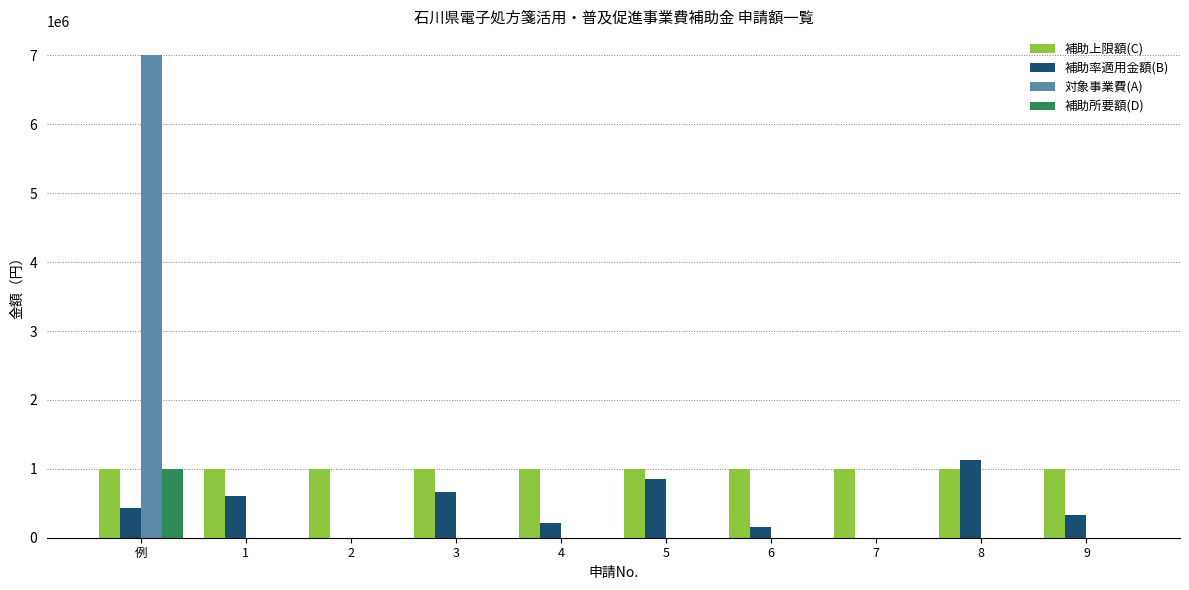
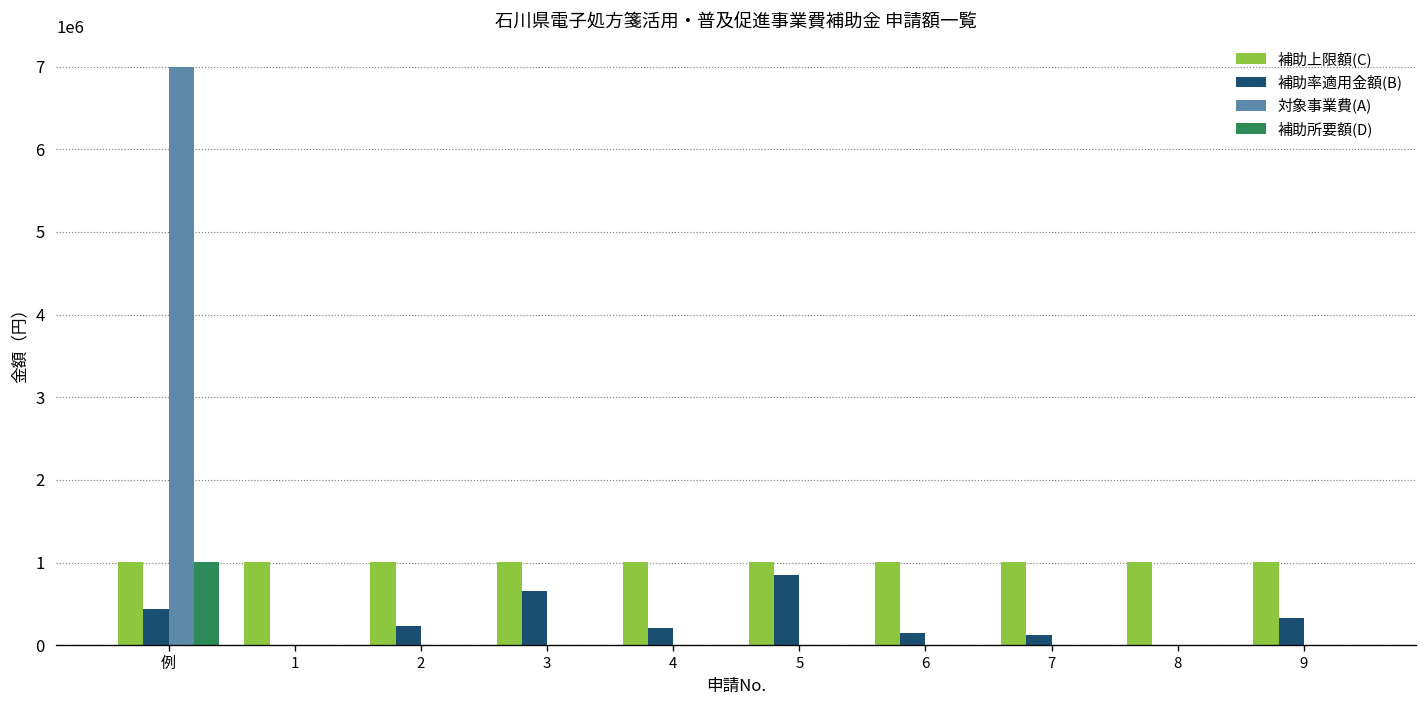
  {
    "補助上限額(C)": {
      "例": 1000000,
      "1": 1000000,
      "2": 1000000,
      "3": 1000000,
      "4": 1000000,
      "5": 1000000,
      "6": 1000000,
      "7": 1000000,
      "8": 1000000,
      "9": 1000000
    },
    "補助率適用金額(B)": {
      "例": 400000,
-     "1": 600000,
-     "2": 0,
+     "1": 0,
+     "2": 200000,
      "3": 700000,
      "4": 200000,
      "5": 800000,
      "6": 200000,
-     "7": 0,
-     "8": 1100000,
+     "7": 100000,
+     "8": 0,
      "9": 300000
    },
    "対象事業費(A)": {
      "例": 7000000,
      "1": 0,
      "2": 0,
      "3": 0,
      "4": 0,
      "5": 0,
      "6": 0,
      "7": 0,
      "8": 0,
      "9": 0
    },
    "補助所要額(D)": {
      "例": 1000000,
      "1": 0,
      "2": 0,
      "3": 0,
      "4": 0,
      "5": 0,
      "6": 0,
      "7": 0,
      "8": 0,
      "9": 0
    }
  }
